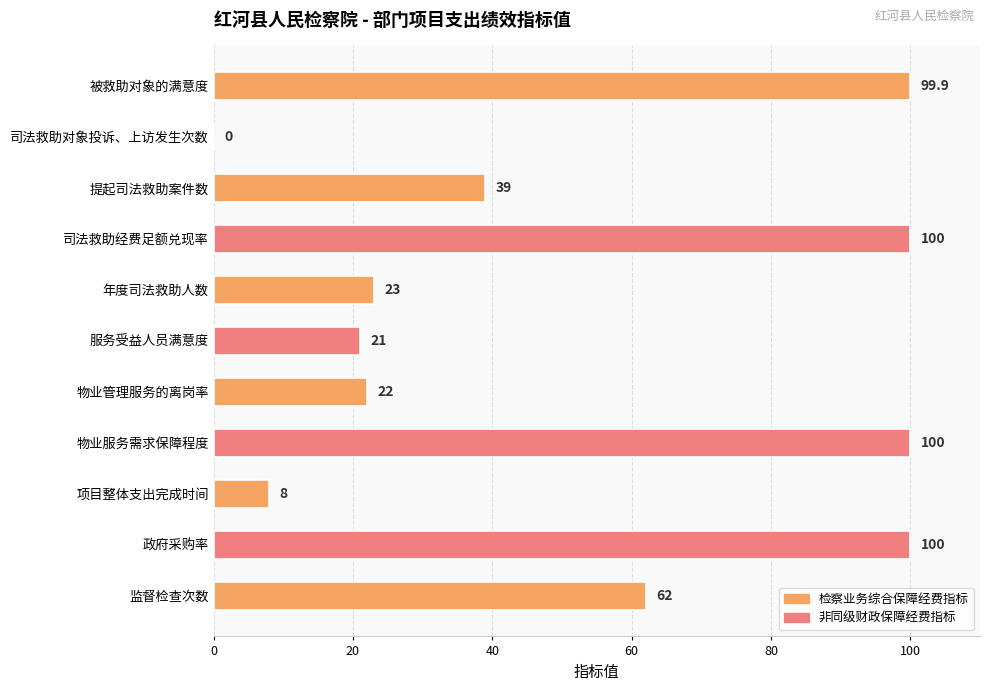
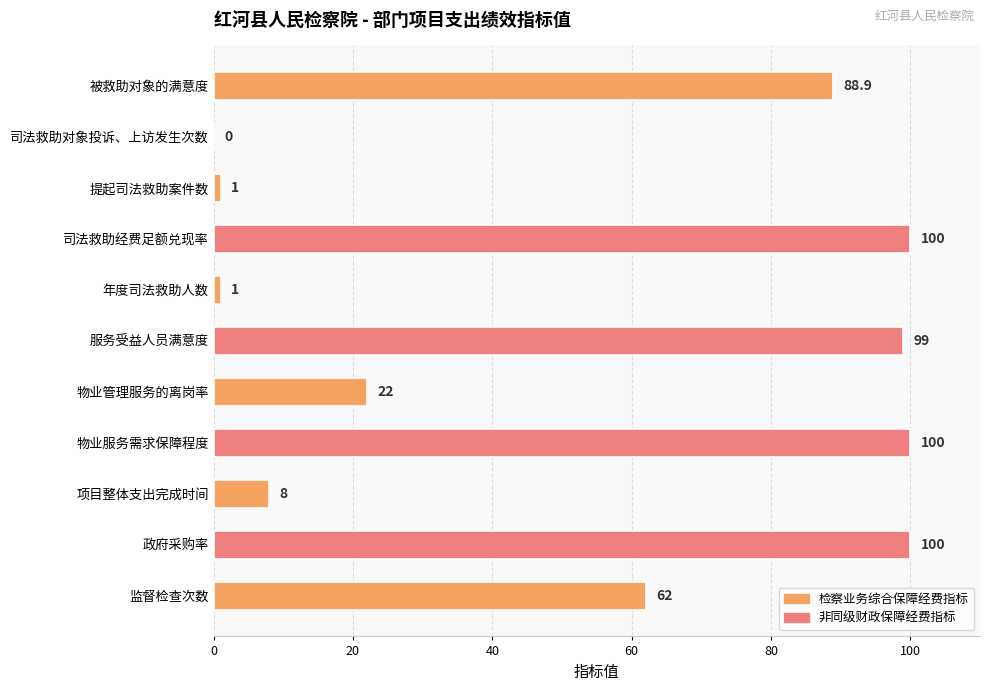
  {
-   "被救助对象的满意度": 99.9,
+   "被救助对象的满意度": 88.9,
    "司法救助对象投诉、上访发生次数": 0,
-   "提起司法救助案件数": 39,
+   "提起司法救助案件数": 1,
    "司法救助经费足额兑现率": 100,
-   "年度司法救助人数": 23,
-   "服务受益人员满意度": 21,
+   "年度司法救助人数": 1,
+   "服务受益人员满意度": 99,
    "物业管理服务的离岗率": 22,
    "物业服务需求保障程度": 100,
    "项目整体支出完成时间": 8,
    "政府采购率": 100,
    "监督检查次数": 62
  }
